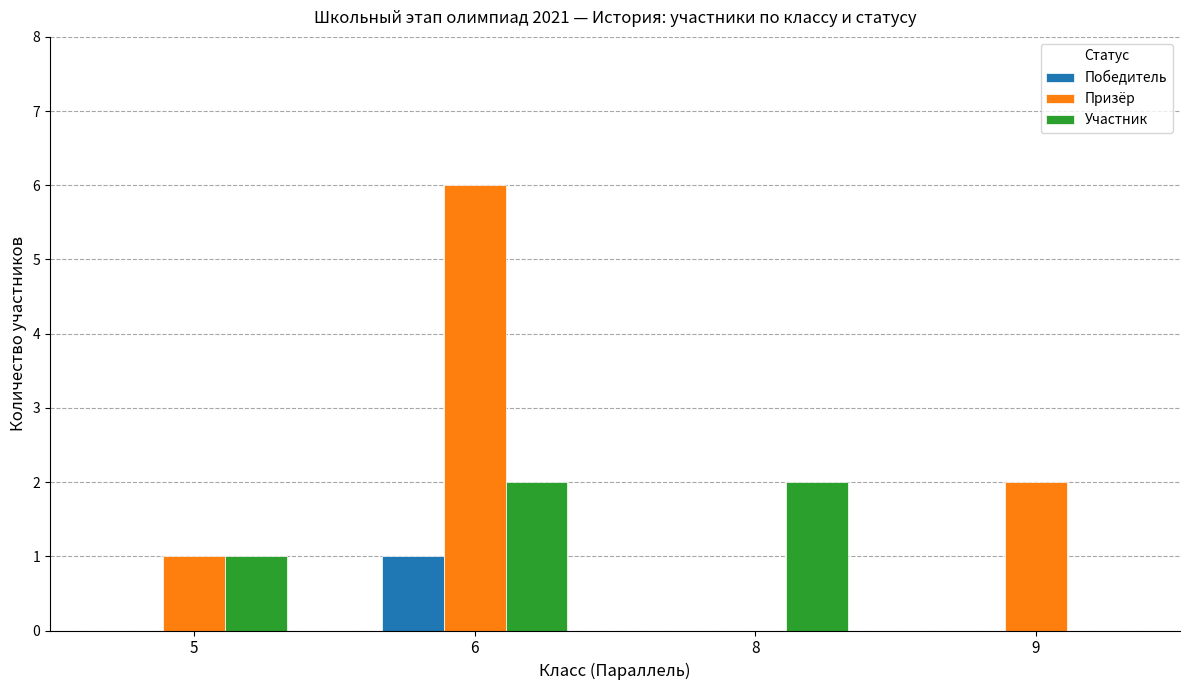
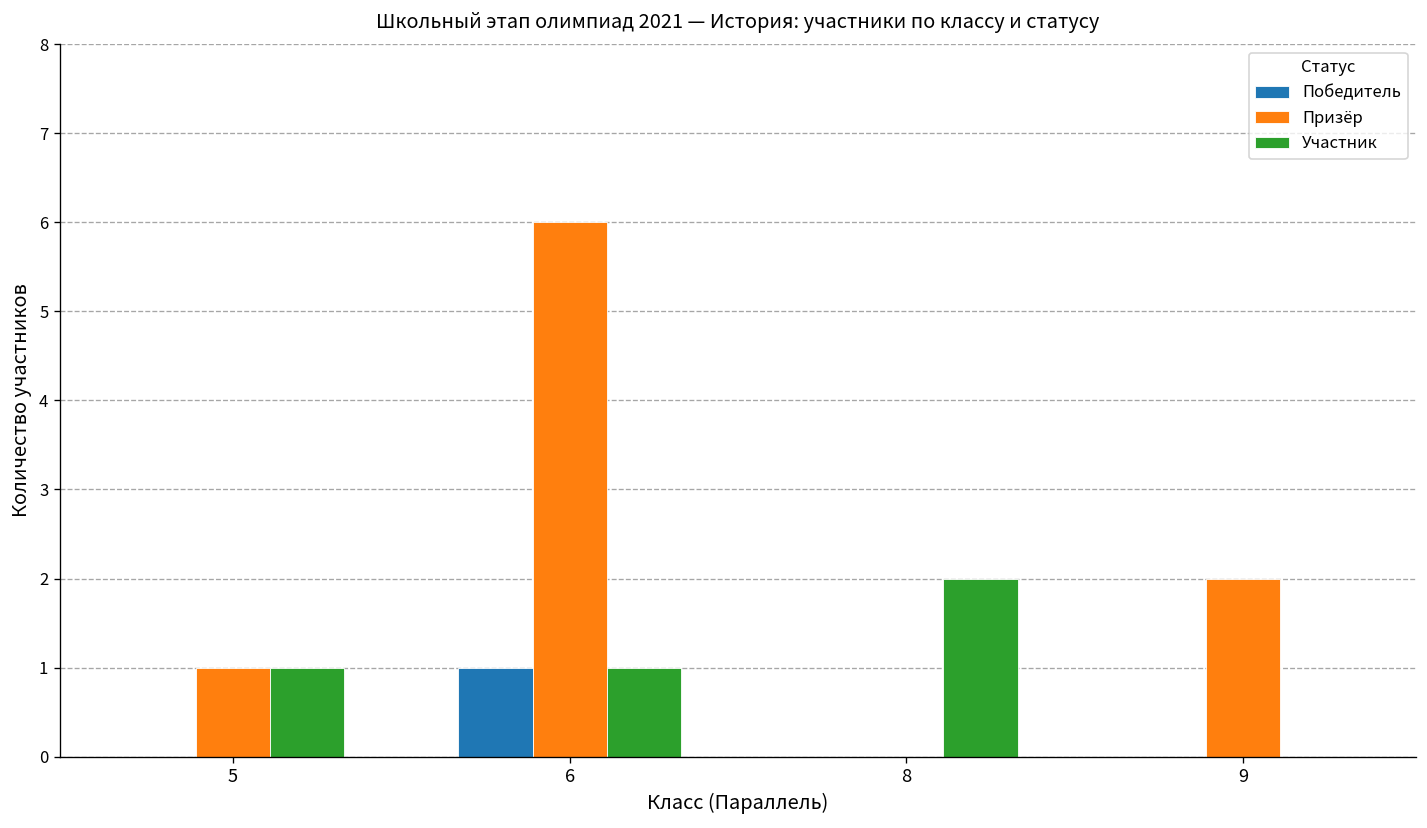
  {
    "Победитель": {
      "5": 0,
      "6": 1,
      "8": 0,
      "9": 0
    },
    "Призёр": {
      "5": 1,
      "6": 6,
      "8": 0,
      "9": 2
    },
    "Участник": {
      "5": 1,
-     "6": 2,
+     "6": 1,
      "8": 2,
      "9": 0
    }
  }
